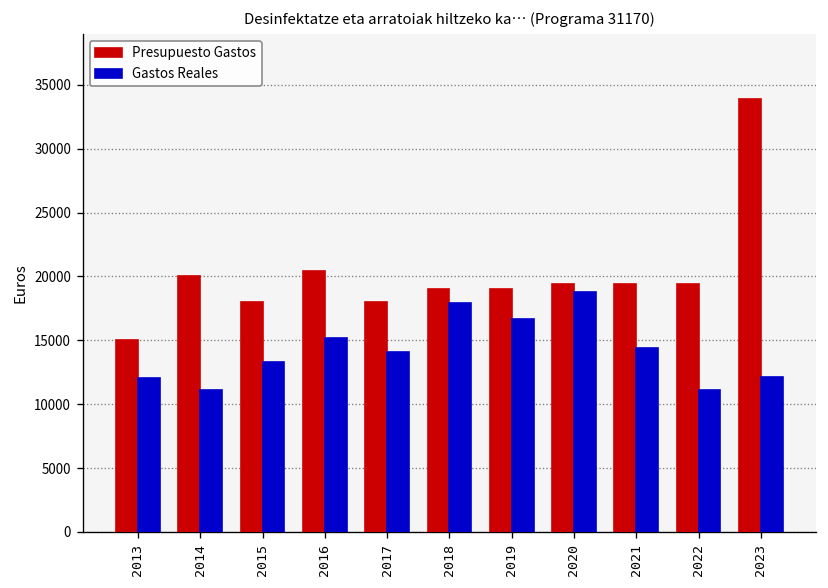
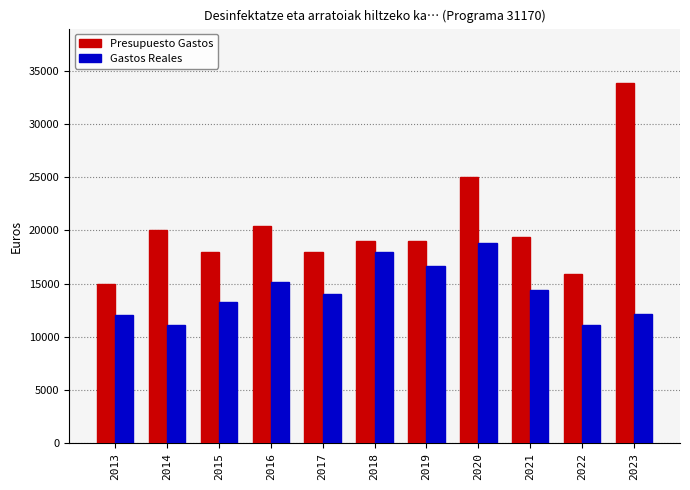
  {
    "Presupuesto Gastos": {
      "2013": 15000,
      "2014": 20000,
      "2015": 18000,
      "2016": 20400,
      "2017": 18000,
      "2018": 19000,
      "2019": 19000,
-     "2020": 19400,
+     "2020": 25000,
      "2021": 19400,
-     "2022": 19400,
+     "2022": 15900,
      "2023": 33900
    },
    "Gastos Reales": {
      "2013": 12100,
      "2014": 11100,
      "2015": 13300,
      "2016": 15200,
      "2017": 14000,
      "2018": 18000,
      "2019": 16700,
      "2020": 18800,
      "2021": 14400,
      "2022": 11100,
      "2023": 12200
    }
  }
